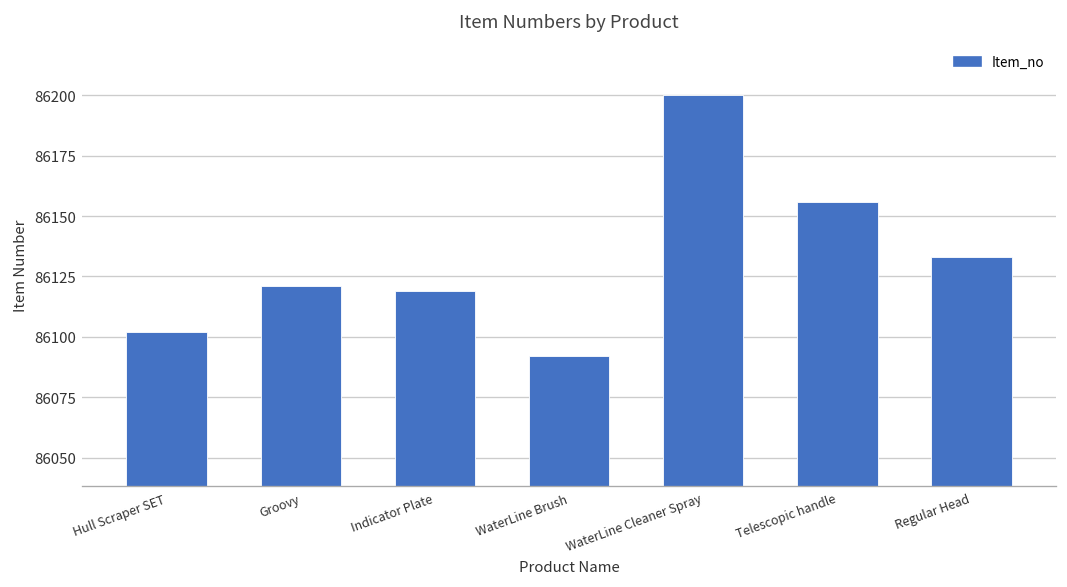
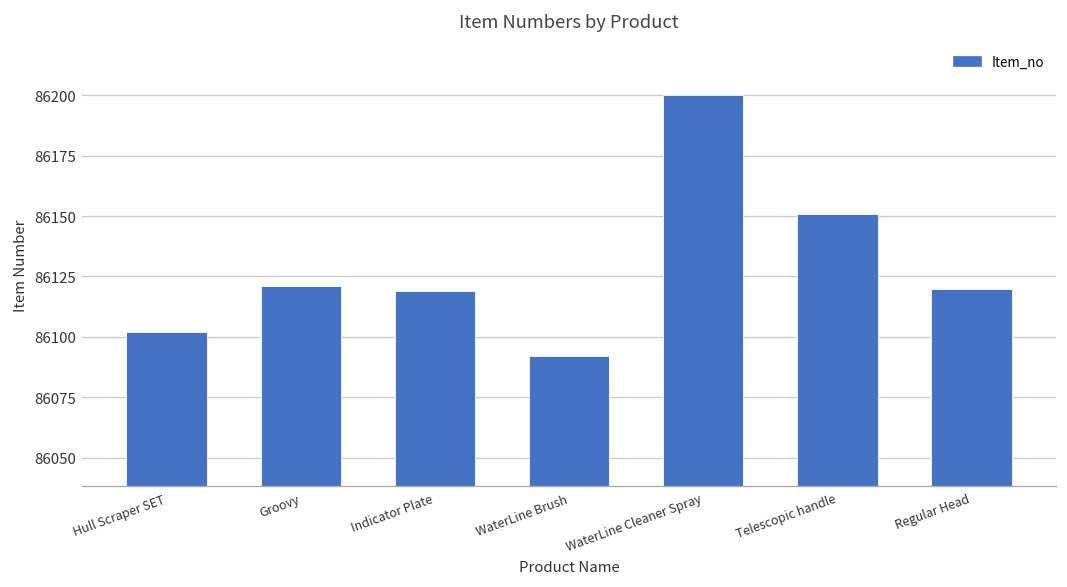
  {
    "Hull Scraper SET": 86102,
    "Groovy": 86121,
    "Indicator Plate": 86119,
    "WaterLine Brush": 86092,
    "WaterLine Cleaner Spray": 86200,
-   "Telescopic handle": 86156,
-   "Regular Head": 86133
+   "Telescopic handle": 86151,
+   "Regular Head": 86120
  }
